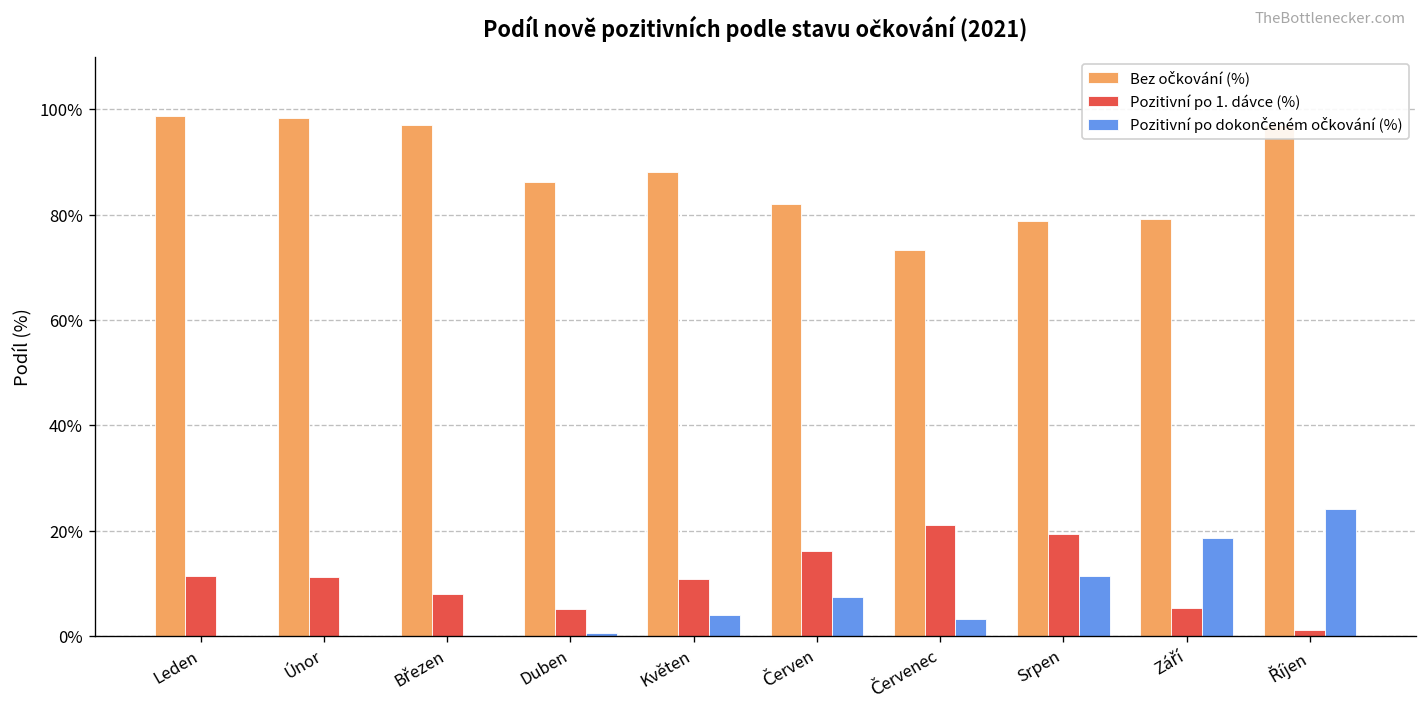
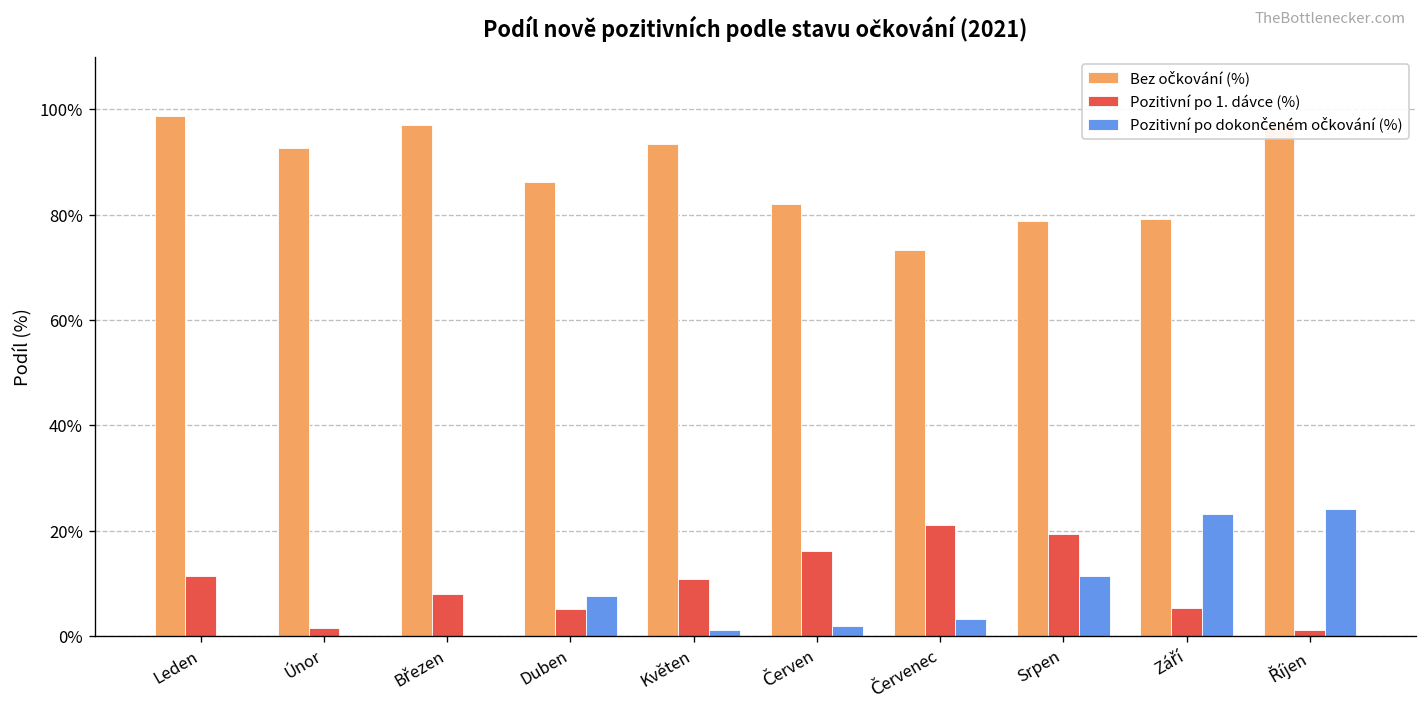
  {
    "Bez očkování (%)": {
      "Leden": "99%",
-     "Únor": "98%",
+     "Únor": "93%",
      "Březen": "97%",
      "Duben": "86%",
-     "Květen": "88%",
+     "Květen": "93%",
      "Červen": "82%",
      "Červenec": "73%",
      "Srpen": "79%",
      "Září": "79%"
    },
    "Pozitivní po 1. dávce (%)": {
      "Leden": "11%",
-     "Únor": "11%",
+     "Únor": "1%",
      "Březen": "8%",
      "Duben": "5%",
      "Květen": "11%",
      "Červen": "16%",
      "Červenec": "21%",
      "Srpen": "19%",
      "Září": "5%",
      "Říjen": "1%"
    },
    "Pozitivní po dokončeném očkování (%)": {
      "Leden": "0%",
-     "Duben": "1%",
-     "Květen": "4%",
-     "Červen": "7%",
+     "Duben": "8%",
+     "Květen": "1%",
+     "Červen": "2%",
      "Červenec": "3%",
      "Srpen": "11%",
-     "Září": "19%",
+     "Září": "23%",
      "Říjen": "24%"
    }
  }
